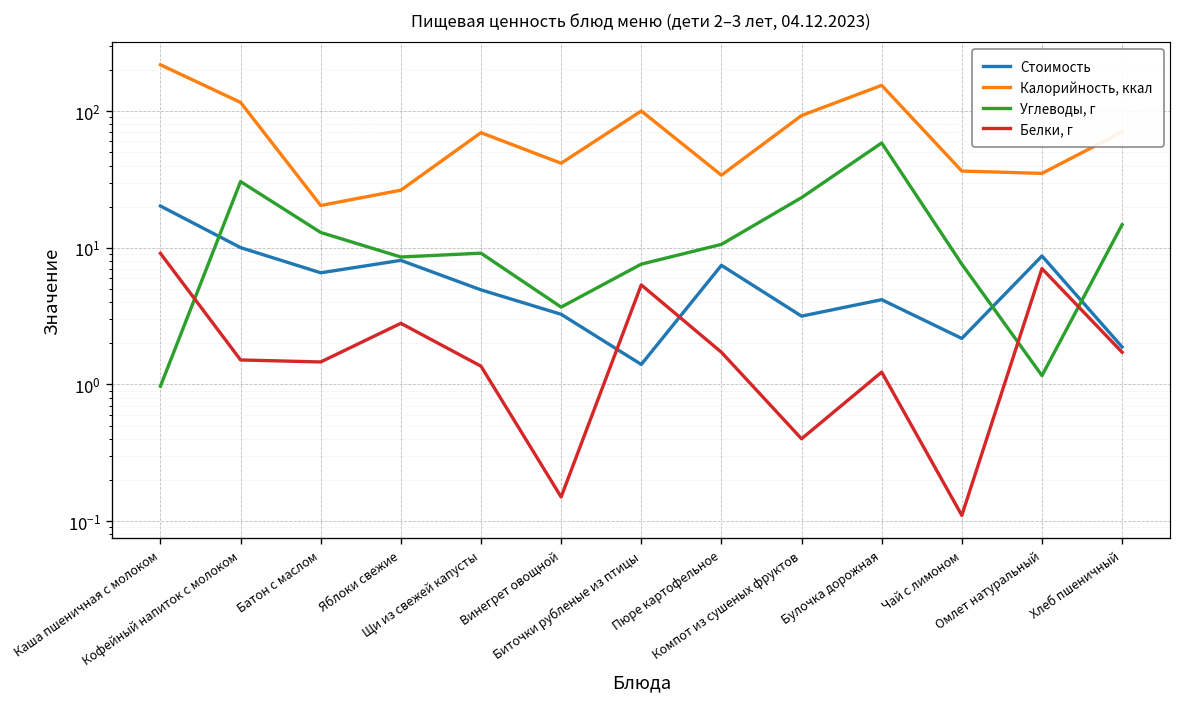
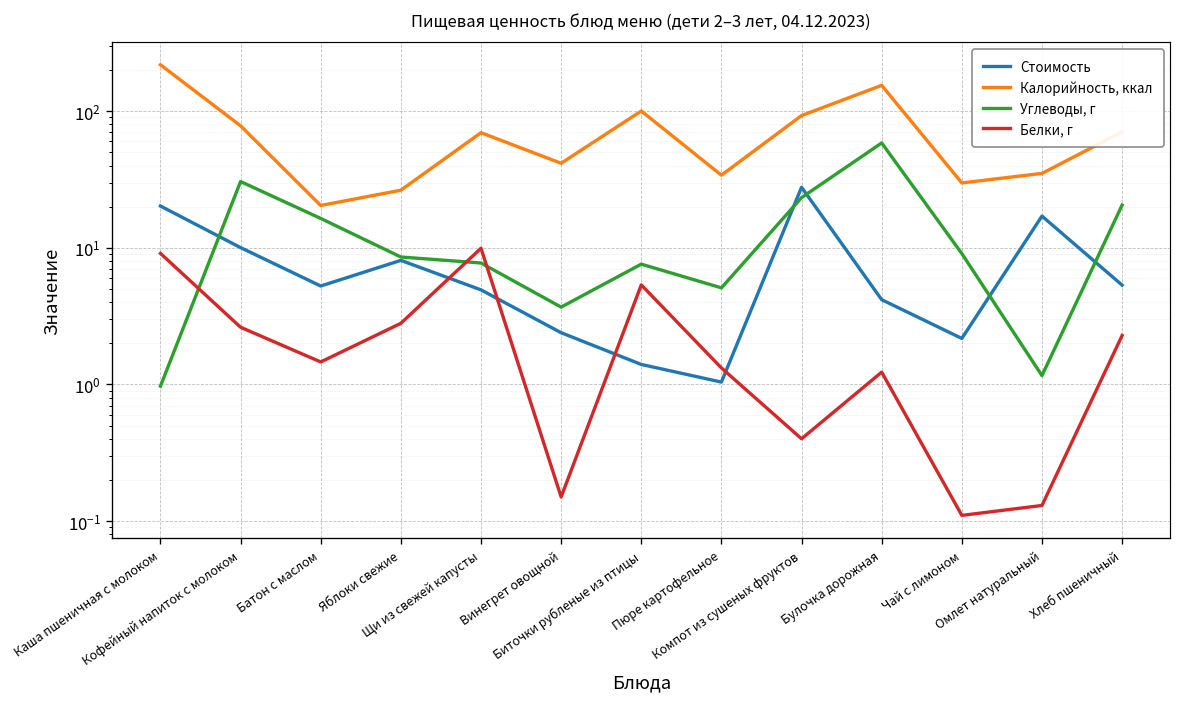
  {
    "Стоимость": {
      "Каша пшеничная с молоком": 20,
      "Кофейный напиток с молоком": 10,
-     "Батон с маслом": 7,
+     "Батон с маслом": 5,
      "Яблоки свежие": 8,
      "Щи из свежей капусты": 4.9,
-     "Винегрет овощной": 3.3,
+     "Винегрет овощной": 2.4,
      "Биточки рубленые из птицы": 1.4,
-     "Пюре картофельное": 7,
-     "Компот из сушеных фруктов": 3.2,
+     "Пюре картофельное": 1.0,
+     "Компот из сушеных фруктов": 28,
      "Булочка дорожная": 4.2,
      "Чай с лимоном": 2.2,
-     "Омлет натуральный": 9,
-     "Хлеб пшеничный": 1.9
+     "Омлет натуральный": 17,
+     "Хлеб пшеничный": 5
    },
    "Калорийность, ккал": {
      "Каша пшеничная с молоком": 220,
-     "Кофейный напиток с молоком": 120,
+     "Кофейный напиток с молоком": 80,
      "Батон с маслом": 20,
      "Яблоки свежие": 26,
      "Щи из свежей капусты": 70,
      "Винегрет овощной": 42,
      "Биточки рубленые из птицы": 100,
      "Пюре картофельное": 34,
      "Компот из сушеных фруктов": 90,
      "Булочка дорожная": 150,
-     "Чай с лимоном": 36,
+     "Чай с лимоном": 30,
      "Омлет натуральный": 35
    },
    "Углеводы, г": {
      "Каша пшеничная с молоком": 1,
      "Кофейный напиток с молоком": 31,
-     "Батон с маслом": 13,
+     "Батон с маслом": 16,
      "Яблоки свежие": 9,
-     "Щи из свежей капусты": 9,
+     "Щи из свежей капусты": 8,
      "Винегрет овощной": 3.7,
      "Биточки рубленые из птицы": 8,
-     "Пюре картофельное": 11,
+     "Пюре картофельное": 5,
      "Компот из сушеных фруктов": 23,
      "Булочка дорожная": 60,
-     "Чай с лимоном": 8,
+     "Чай с лимоном": 9,
      "Омлет натуральный": 1.2,
-     "Хлеб пшеничный": 15
+     "Хлеб пшеничный": 21
    },
    "Белки, г": {
      "Каша пшеничная с молоком": 9,
-     "Кофейный напиток с молоком": 1.5,
+     "Кофейный напиток с молоком": 2.6,
      "Батон с маслом": 1.5,
      "Яблоки свежие": 2.8,
-     "Щи из свежей капусты": 1.4,
+     "Щи из свежей капусты": 10,
      "Винегрет овощной": 0.15,
      "Биточки рубленые из птицы": 5,
-     "Пюре картофельное": 1.7,
+     "Пюре картофельное": 1.3,
      "Компот из сушеных фруктов": 0.40,
      "Булочка дорожная": 1.2,
      "Чай с лимоном": 0.11,
-     "Омлет натуральный": 7,
-     "Хлеб пшеничный": 1.7
+     "Омлет натуральный": 0.13,
+     "Хлеб пшеничный": 2.3
    }
  }
